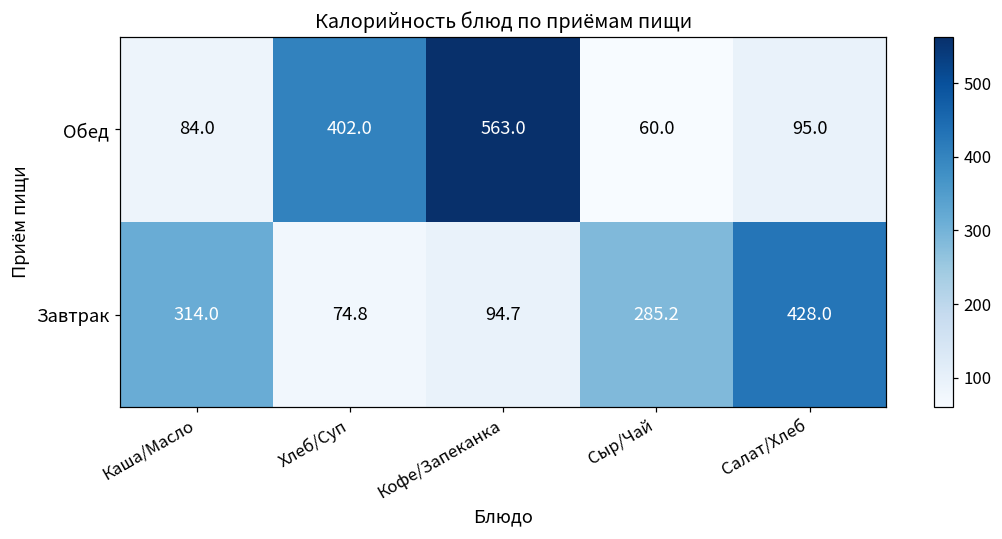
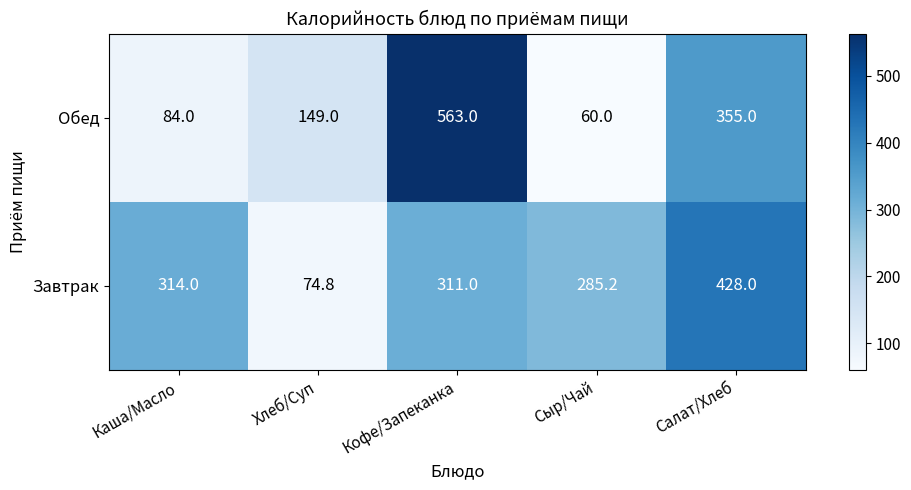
  {
    "Обед": {
      "Каша/Масло": 84.0,
-     "Хлеб/Суп": 402.0,
+     "Хлеб/Суп": 149.0,
      "Кофе/Запеканка": 563.0,
      "Сыр/Чай": 60.0,
-     "Салат/Хлеб": 95.0
+     "Салат/Хлеб": 355.0
    },
    "Завтрак": {
      "Каша/Масло": 314.0,
      "Хлеб/Суп": 74.8,
-     "Кофе/Запеканка": 94.7,
+     "Кофе/Запеканка": 311.0,
      "Сыр/Чай": 285.2,
      "Салат/Хлеб": 428.0
    }
  }
